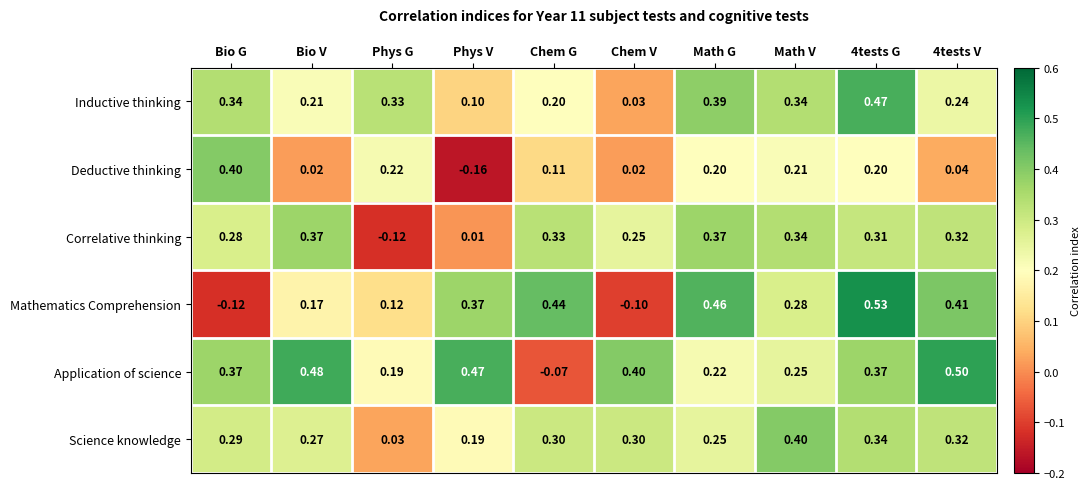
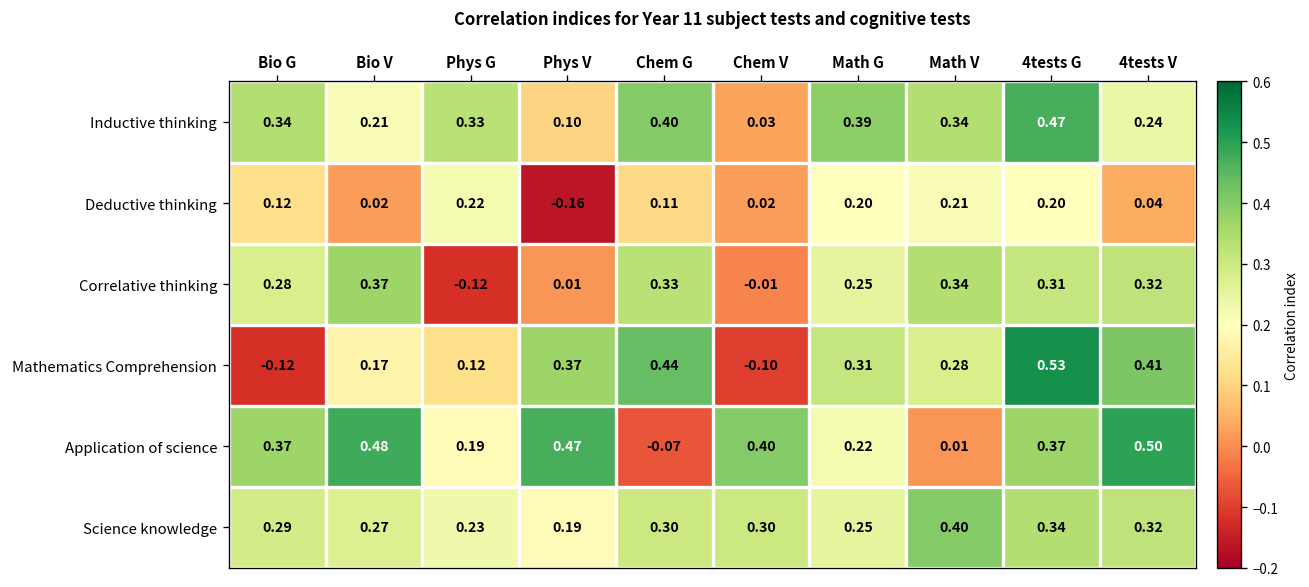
  {
    "Inductive thinking": {
      "Bio G": 0.34,
      "Bio V": 0.21,
      "Phys G": 0.33,
      "Phys V": 0.10,
-     "Chem G": 0.20,
+     "Chem G": 0.40,
      "Chem V": 0.03,
      "Math G": 0.39,
      "Math V": 0.34,
      "4tests G": 0.47,
      "4tests V": 0.24
    },
    "Deductive thinking": {
-     "Bio G": 0.40,
+     "Bio G": 0.12,
      "Bio V": 0.02,
      "Phys G": 0.22,
      "Phys V": -0.16,
      "Chem G": 0.11,
      "Chem V": 0.02,
      "Math G": 0.20,
      "Math V": 0.21,
      "4tests G": 0.20,
      "4tests V": 0.04
    },
    "Correlative thinking": {
      "Bio G": 0.28,
      "Bio V": 0.37,
      "Phys G": -0.12,
      "Phys V": 0.01,
      "Chem G": 0.33,
-     "Chem V": 0.25,
-     "Math G": 0.37,
+     "Chem V": -0.01,
+     "Math G": 0.25,
      "Math V": 0.34,
      "4tests G": 0.31,
      "4tests V": 0.32
    },
    "Mathematics Comprehension": {
      "Bio G": -0.12,
      "Bio V": 0.17,
      "Phys G": 0.12,
      "Phys V": 0.37,
      "Chem G": 0.44,
      "Chem V": -0.10,
-     "Math G": 0.46,
+     "Math G": 0.31,
      "Math V": 0.28,
      "4tests G": 0.53,
      "4tests V": 0.41
    },
    "Application of science": {
      "Bio G": 0.37,
      "Bio V": 0.48,
      "Phys G": 0.19,
      "Phys V": 0.47,
      "Chem G": -0.07,
      "Chem V": 0.40,
      "Math G": 0.22,
-     "Math V": 0.25,
+     "Math V": 0.01,
      "4tests G": 0.37,
      "4tests V": 0.50
    },
    "Science knowledge": {
      "Bio G": 0.29,
      "Bio V": 0.27,
-     "Phys G": 0.03,
+     "Phys G": 0.23,
      "Phys V": 0.19,
      "Chem G": 0.30,
      "Chem V": 0.30,
      "Math G": 0.25,
      "Math V": 0.40,
      "4tests G": 0.34,
      "4tests V": 0.32
    }
  }
